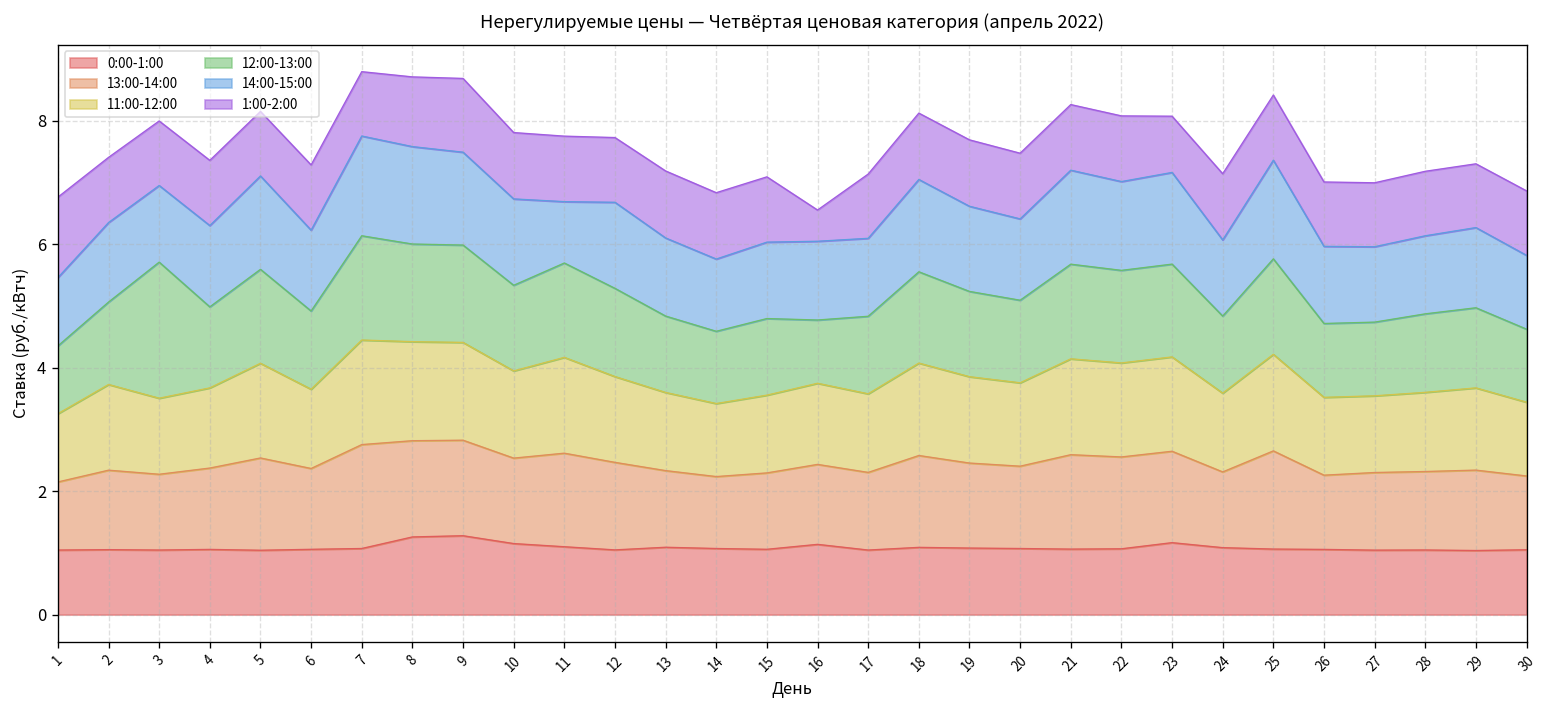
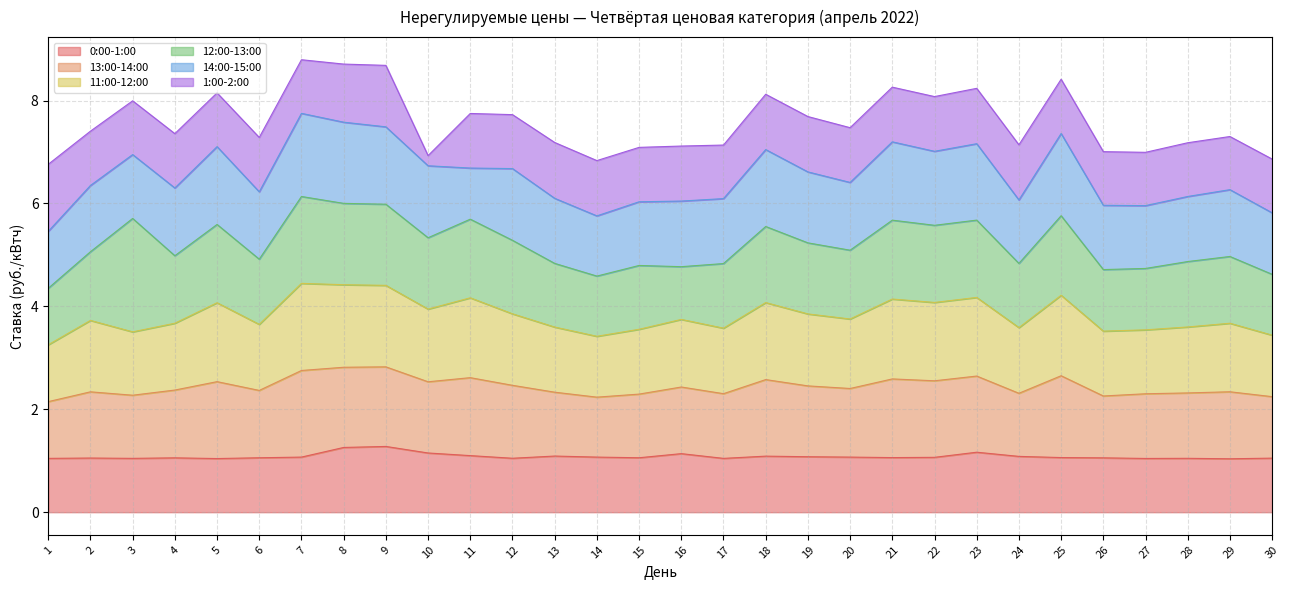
  {
    "12:00-13:00": {
      "1": 1.1,
      "2": 1.3,
      "3": 2.2,
      "4": 1.3,
      "5": 1.5,
      "6": 1.3,
      "7": 1.7,
      "8": 1.6,
      "9": 1.6,
      "10": 1.4,
      "11": 1.5,
      "12": 1.4,
      "13": 1.2,
      "14": 1.2,
      "15": 1.2,
      "16": 1.0,
      "17": 1.3,
      "18": 1.5,
      "19": 1.4,
      "20": 1.3,
      "21": 1.5,
      "22": 1.5,
      "23": 1.5,
      "24": 1.2,
      "25": 1.5,
      "26": 1.2,
      "27": 1.2,
      "28": 1.3,
      "29": 1.3,
      "30": 1.2
    },
    "14:00-15:00": {
      "1": 1.1,
      "2": 1.3,
      "3": 1.2,
      "4": 1.3,
      "5": 1.5,
      "6": 1.3,
      "7": 1.6,
      "8": 1.6,
      "9": 1.5,
      "10": 1.4,
      "11": 1.0,
      "12": 1.4,
      "13": 1.3,
      "14": 1.2,
      "15": 1.2,
      "16": 1.3,
      "17": 1.3,
      "18": 1.5,
      "19": 1.4,
      "20": 1.3,
      "21": 1.5,
      "22": 1.4,
      "23": 1.5,
      "24": 1.2,
      "25": 1.6,
      "26": 1.2,
      "27": 1.2,
      "28": 1.3,
      "29": 1.3,
      "30": 1.2
    },
    "1:00-2:00": {
      "1": 1.3,
      "2": 1.1,
      "3": 1.0,
      "4": 1.1,
      "5": 1.0,
      "6": 1.1,
      "7": 1.0,
      "8": 1.1,
      "9": 1.2,
-     "10": 1.1,
+     "10": 0.2,
      "11": 1.1,
      "12": 1.0,
      "13": 1.1,
      "14": 1.1,
      "15": 1.1,
-     "16": 0.5,
+     "16": 1.1,
      "17": 1.0,
      "18": 1.1,
      "19": 1.1,
      "20": 1.1,
      "21": 1.1,
      "22": 1.1,
-     "23": 0.9,
+     "23": 1.1,
      "24": 1.1,
      "25": 1.1,
      "26": 1.0,
      "27": 1.0,
      "28": 1.0,
      "29": 1.0,
      "30": 1.0
    }
  }
